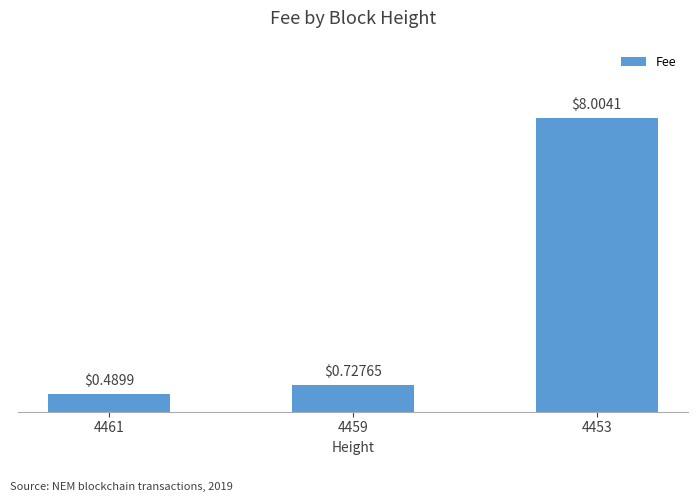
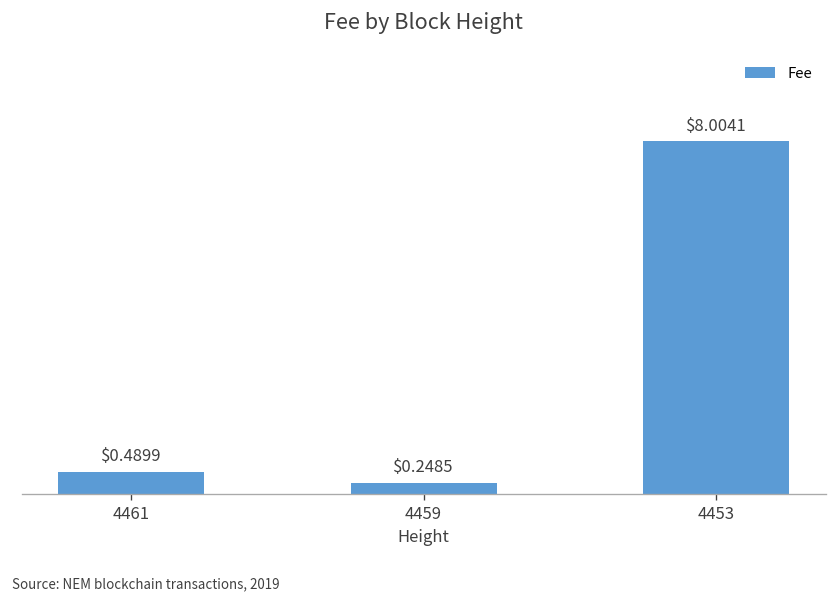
  {
    "4461": "$0.4899",
-   "4459": "$0.72765",
+   "4459": "$0.2485",
    "4453": "$8.0041"
  }
